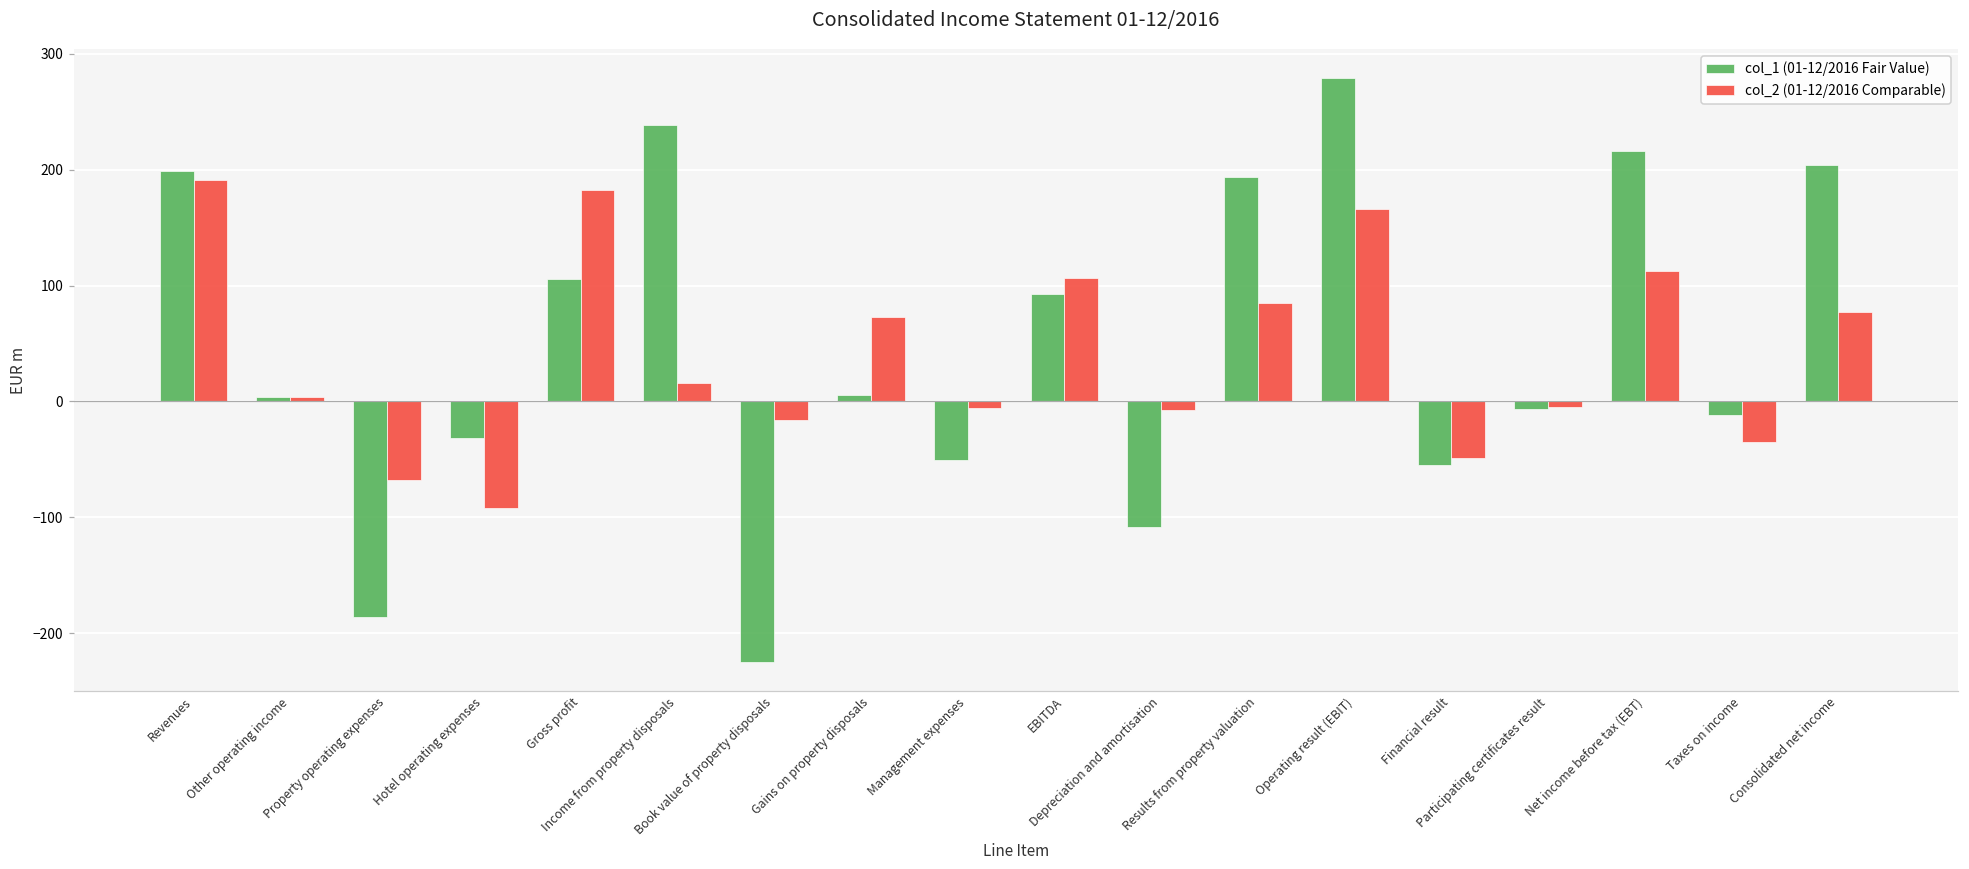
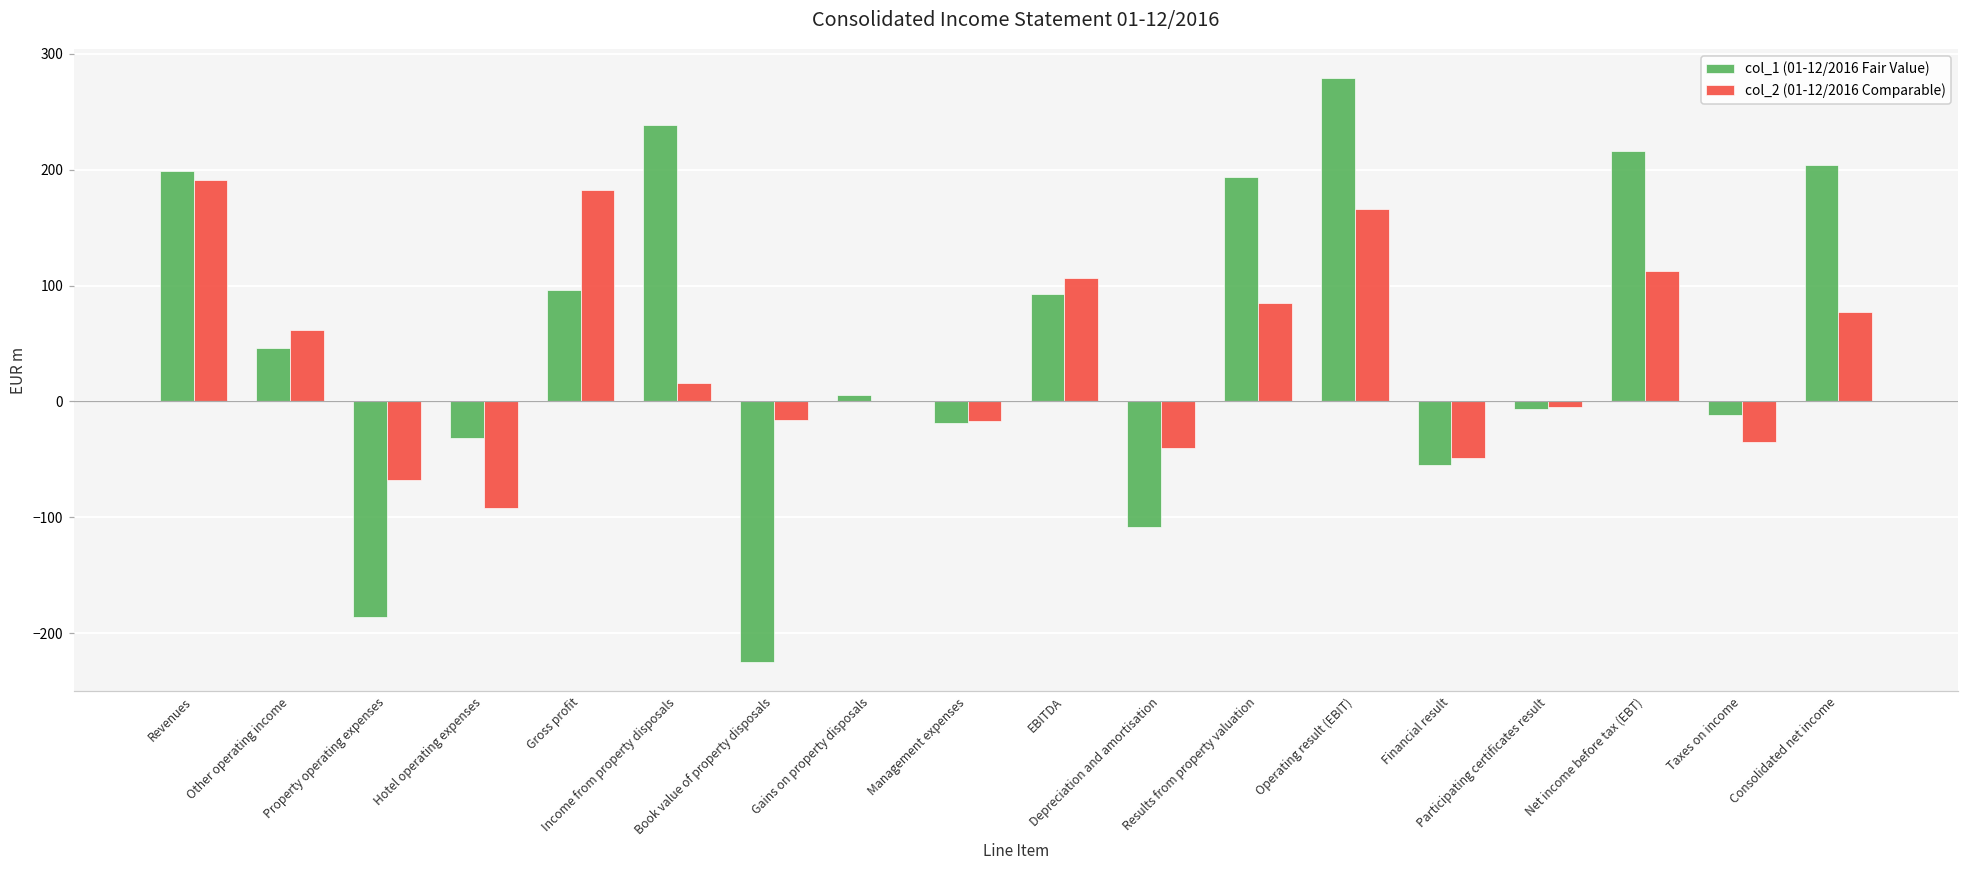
  {
    "col_1 (01-12/2016 Fair Value)": {
      "Revenues": 199,
-     "Other operating income": 3,
+     "Other operating income": 46,
      "Property operating expenses": -186,
      "Hotel operating expenses": -32,
-     "Gross profit": 106,
+     "Gross profit": 96,
      "Income from property disposals": 238,
      "Book value of property disposals": -225,
      "Gains on property disposals": 5,
-     "Management expenses": -51,
+     "Management expenses": -19,
      "EBITDA": 93,
      "Depreciation and amortisation": -108,
      "Results from property valuation": 194,
      "Operating result (EBIT)": 279,
      "Financial result": -55,
      "Participating certificates result": -7,
      "Net income before tax (EBT)": 217,
      "Taxes on income": -12,
      "Consolidated net income": 204
    },
    "col_2 (01-12/2016 Comparable)": {
      "Revenues": 191,
-     "Other operating income": 4,
+     "Other operating income": 62,
      "Property operating expenses": -68,
      "Hotel operating expenses": -92,
      "Gross profit": 182,
      "Income from property disposals": 16,
      "Book value of property disposals": -16,
-     "Gains on property disposals": 73,
-     "Management expenses": -5,
+     "Gains on property disposals": 0,
+     "Management expenses": -17,
      "EBITDA": 106,
-     "Depreciation and amortisation": -8,
+     "Depreciation and amortisation": -40,
      "Results from property valuation": 85,
      "Operating result (EBIT)": 166,
      "Financial result": -49,
      "Participating certificates result": -5,
      "Net income before tax (EBT)": 112,
      "Taxes on income": -35,
      "Consolidated net income": 77
    }
  }
